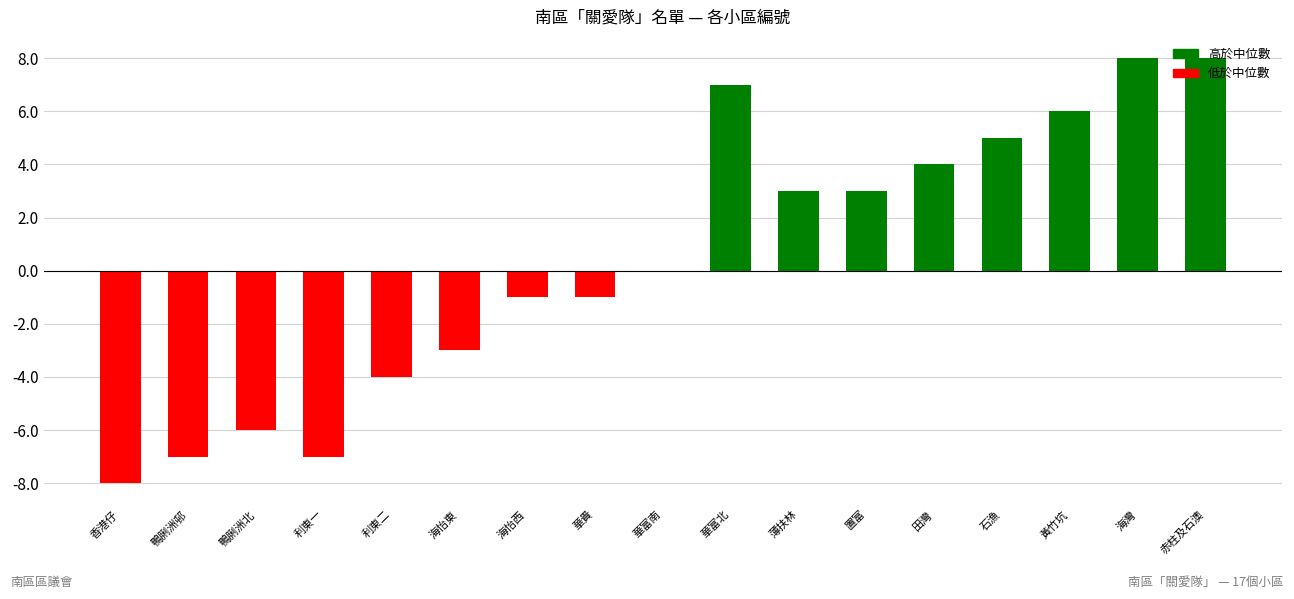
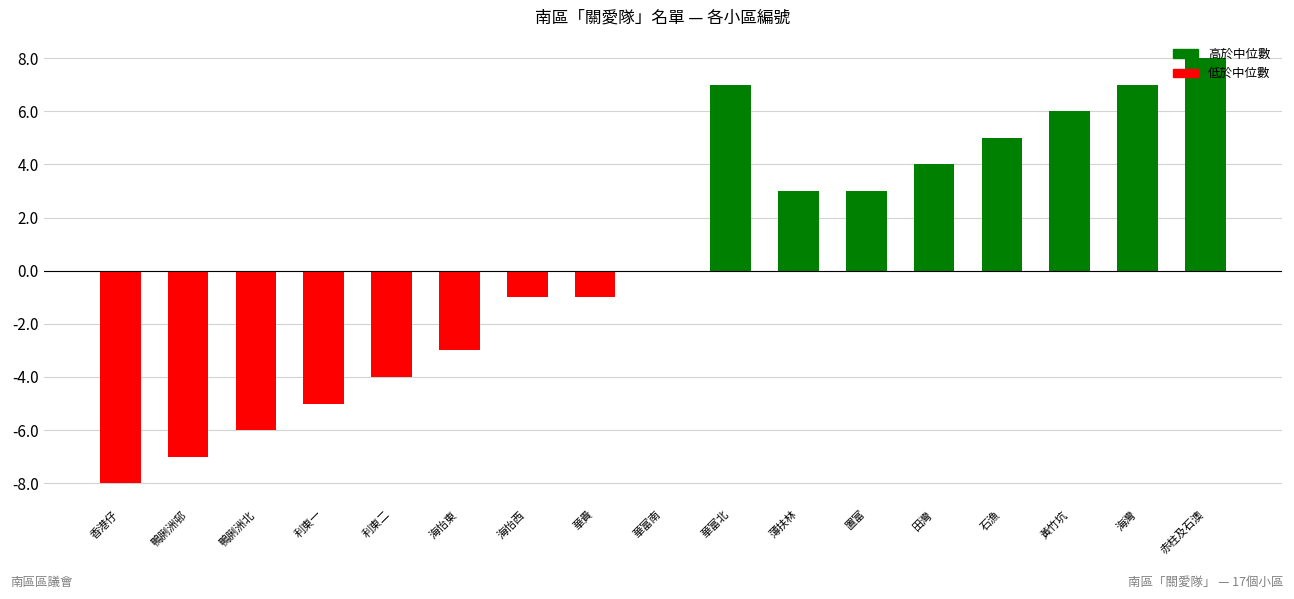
  {
    "香港仔": -8.0,
    "鴨脷洲邨": -7.0,
    "鴨脷洲北": -6.0,
-   "利東一": -7.0,
+   "利東一": -5.0,
    "利東二": -4.0,
    "海怡東": -3.0,
    "海怡西": -1.0,
    "華貴": -1.0,
    "華富南": 0.0,
    "華富北": 7.0,
    "薄扶林": 3.0,
    "置富": 3.0,
    "田灣": 4.0,
    "石漁": 5.0,
    "黃竹坑": 6.0,
-   "海灣": 8.0,
+   "海灣": 7.0,
    "赤柱及石澳": 8.0
  }
